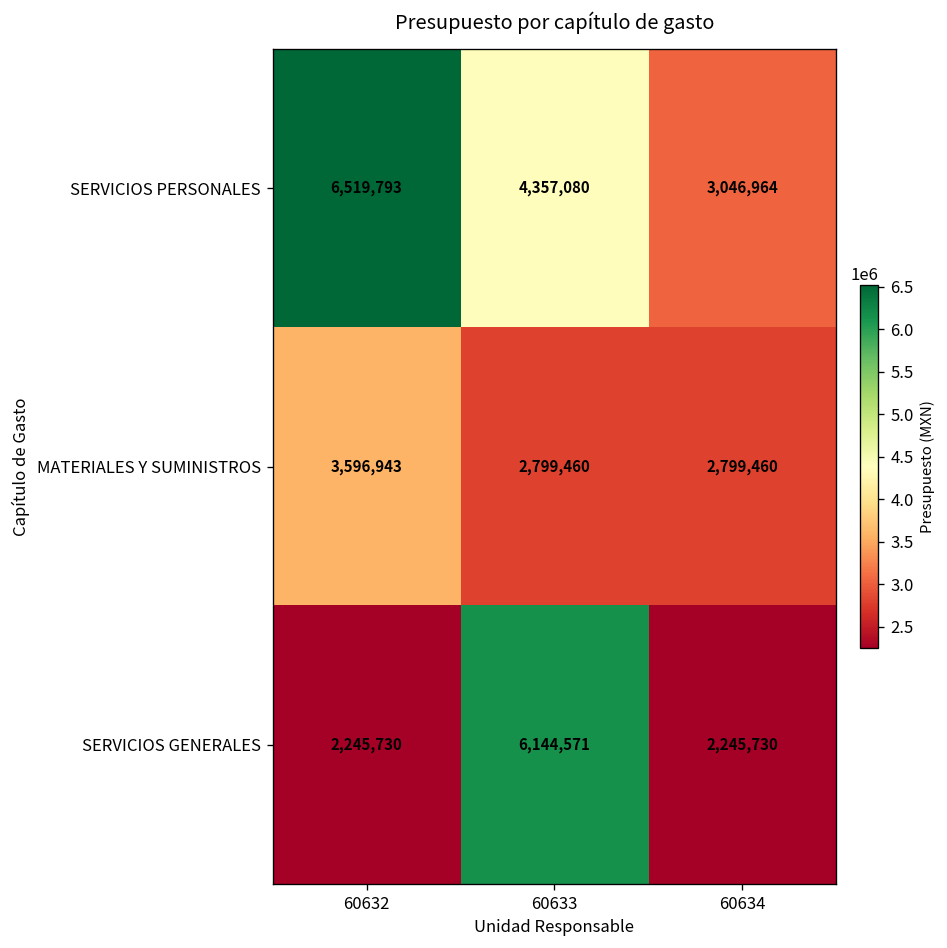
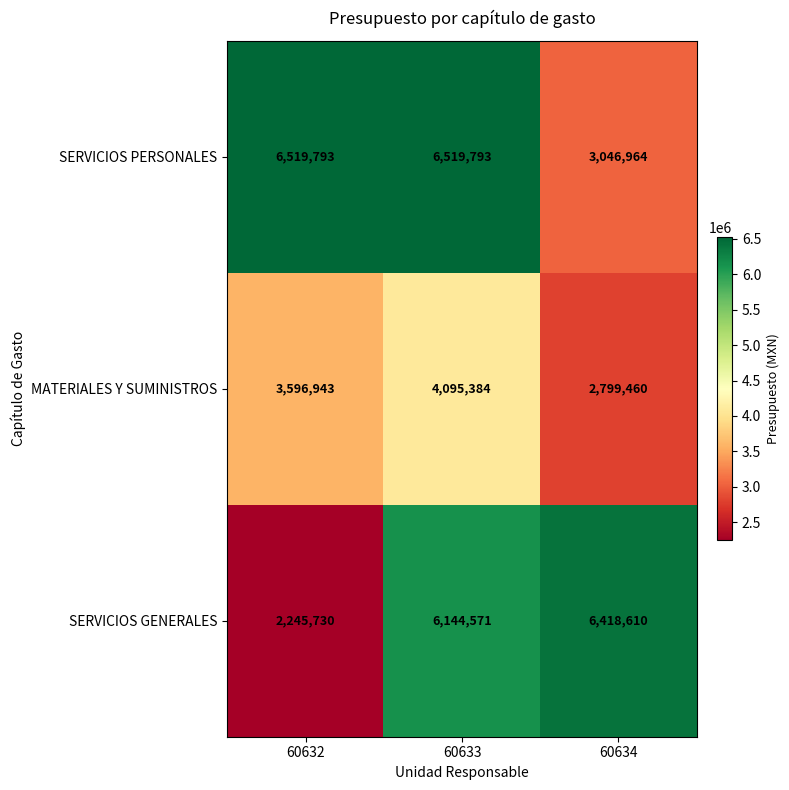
  {
    "SERVICIOS PERSONALES": {
      "60632": "6,519,793",
-     "60633": "4,357,080",
+     "60633": "6,519,793",
      "60634": "3,046,964"
    },
    "MATERIALES Y SUMINISTROS": {
      "60632": "3,596,943",
-     "60633": "2,799,460",
+     "60633": "4,095,384",
      "60634": "2,799,460"
    },
    "SERVICIOS GENERALES": {
      "60632": "2,245,730",
      "60633": "6,144,571",
-     "60634": "2,245,730"
+     "60634": "6,418,610"
    }
  }
